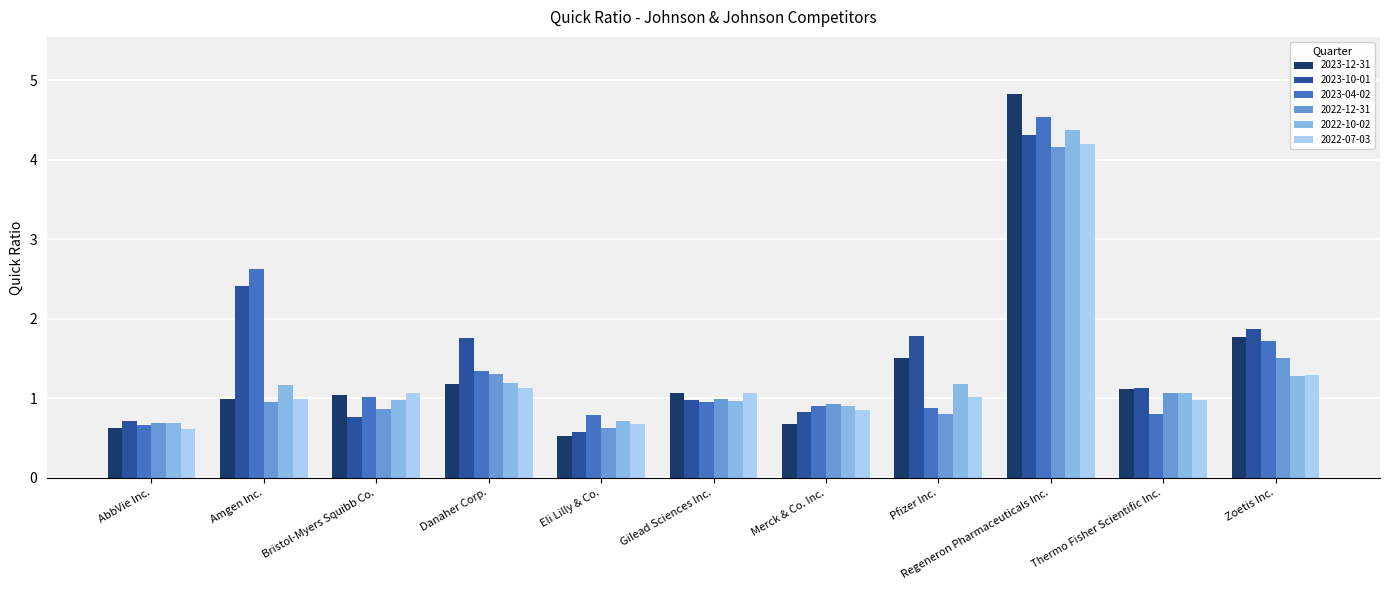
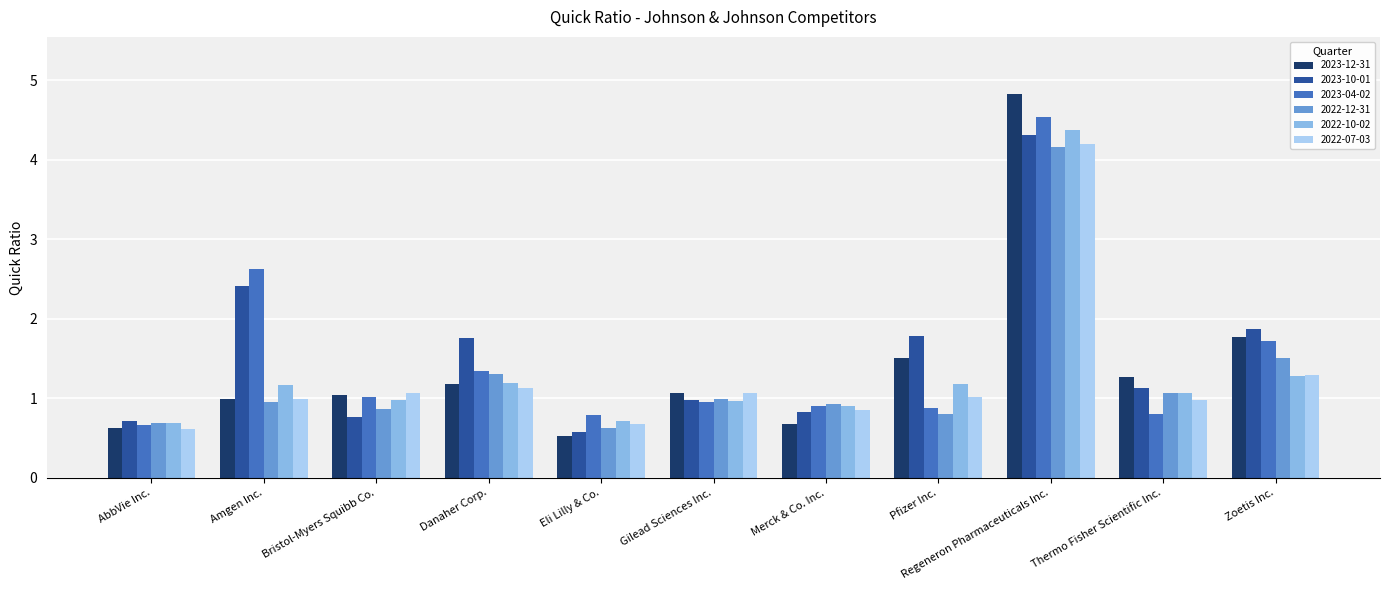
  {
    "2023-12-31": {
      "AbbVie Inc.": 0.6,
      "Amgen Inc.": 1.0,
      "Bristol-Myers Squibb Co.": 1.0,
      "Danaher Corp.": 1.2,
      "Eli Lilly & Co.": 0.5,
      "Gilead Sciences Inc.": 1.1,
      "Merck & Co. Inc.": 0.7,
      "Pfizer Inc.": 1.5,
      "Regeneron Pharmaceuticals Inc.": 4.8,
-     "Thermo Fisher Scientific Inc.": 1.1,
+     "Thermo Fisher Scientific Inc.": 1.3,
      "Zoetis Inc.": 1.8
    }
  }
